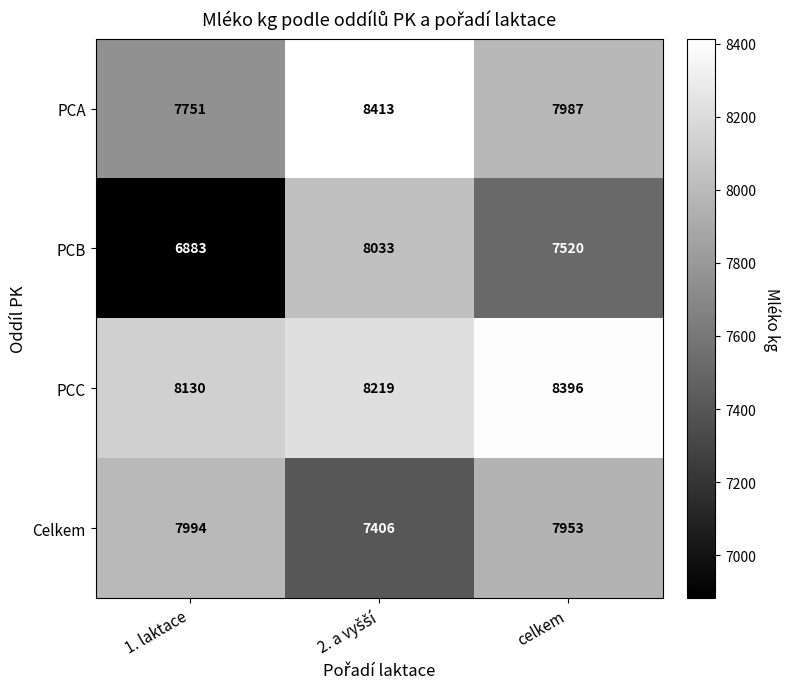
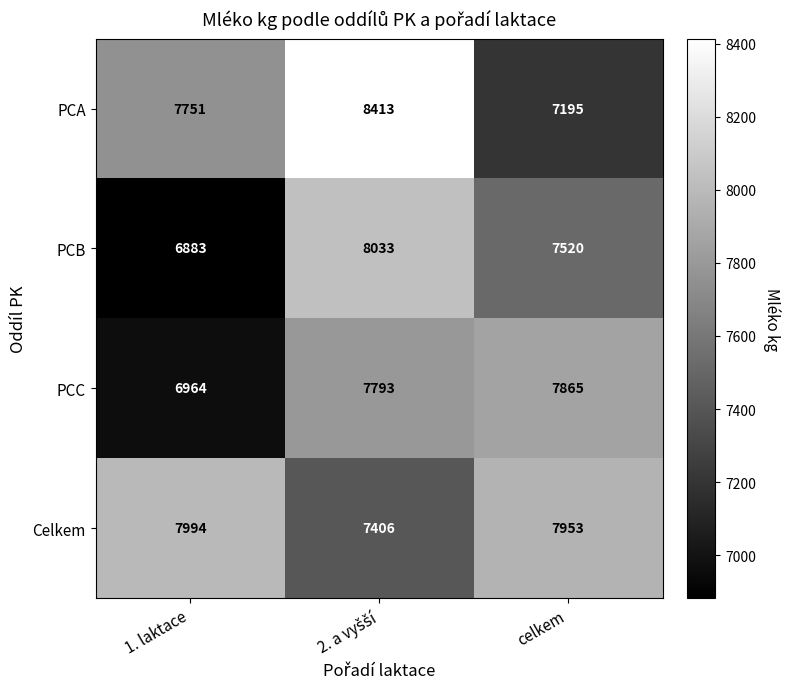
  {
    "PCA": {
      "1. laktace": 7751,
      "2. a vyšší": 8413,
-     "celkem": 7987
+     "celkem": 7195
    },
    "PCB": {
      "1. laktace": 6883,
      "2. a vyšší": 8033,
      "celkem": 7520
    },
    "PCC": {
-     "1. laktace": 8130,
-     "2. a vyšší": 8219,
-     "celkem": 8396
+     "1. laktace": 6964,
+     "2. a vyšší": 7793,
+     "celkem": 7865
    },
    "Celkem": {
      "1. laktace": 7994,
      "2. a vyšší": 7406,
      "celkem": 7953
    }
  }
